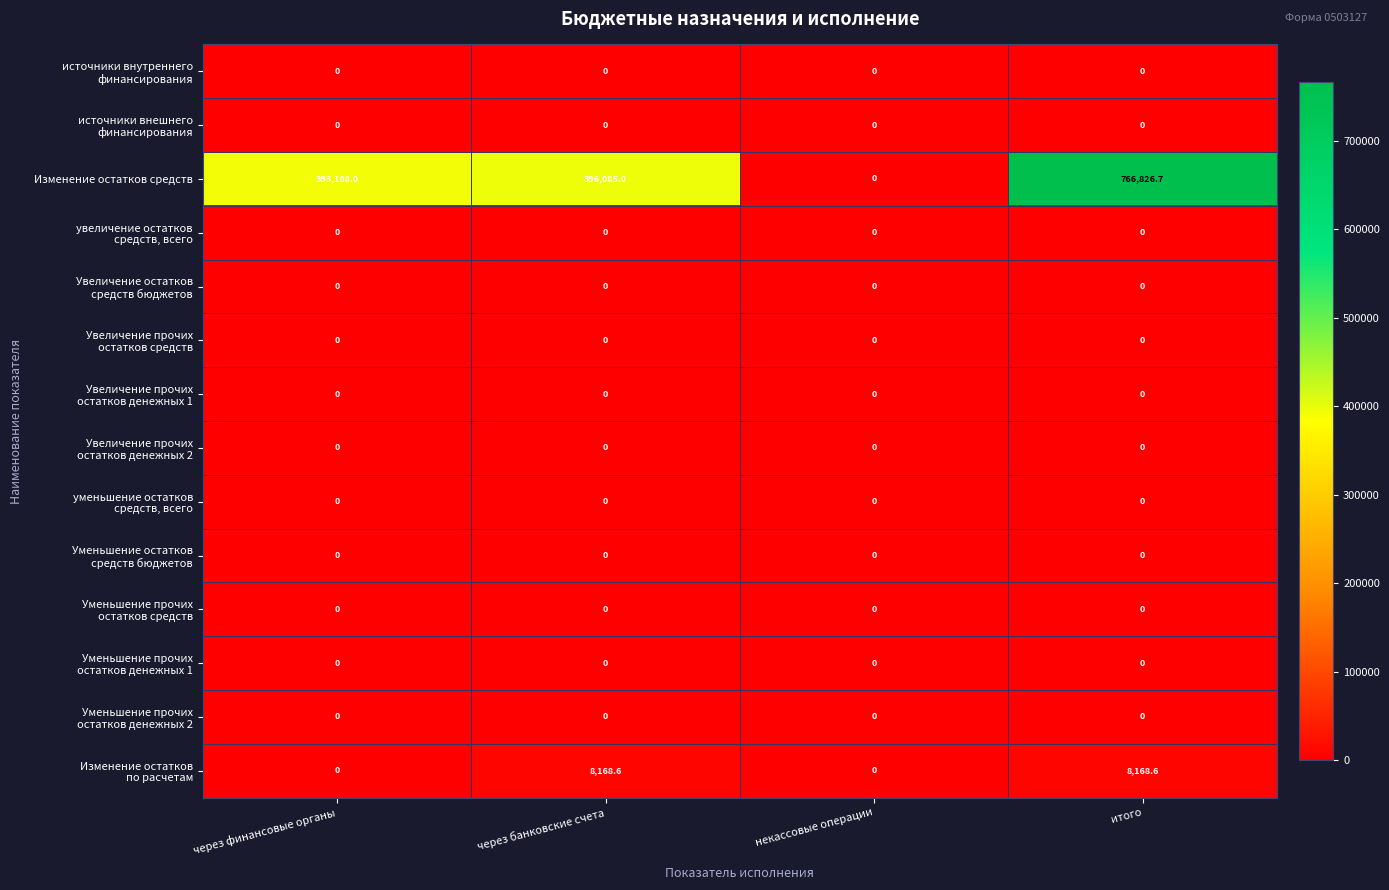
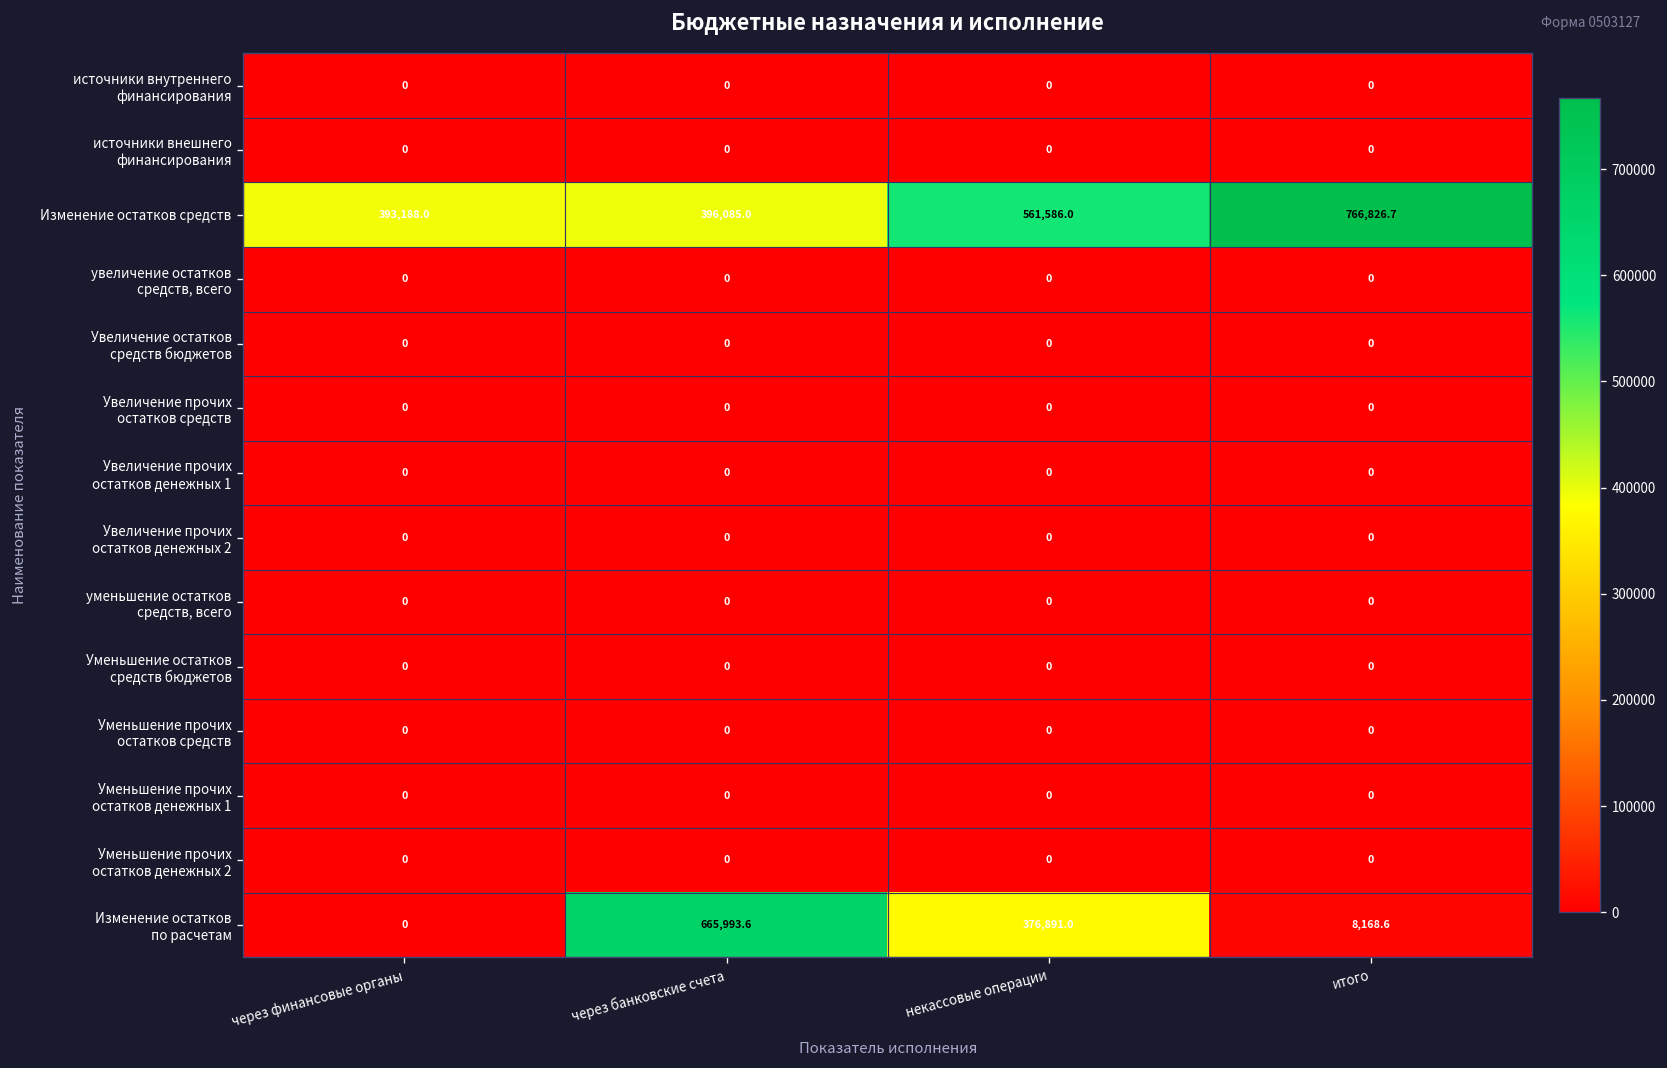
  {
    "источники внутреннего финансирования": {
      "через финансовые органы": "0",
      "через банковские счета": "0",
      "некассовые операции": "0",
      "итого": "0"
    },
    "источники внешнего финансирования": {
      "через финансовые органы": "0",
      "через банковские счета": "0",
      "некассовые операции": "0",
      "итого": "0"
    },
    "Изменение остатков средств": {
      "через финансовые органы": "393,188.0",
      "через банковские счета": "396,085.0",
-     "некассовые операции": "0",
+     "некассовые операции": "561,586.0",
      "итого": "766,826.7"
    },
    "увеличение остатков средств, всего": {
      "через финансовые органы": "0",
      "через банковские счета": "0",
      "некассовые операции": "0",
      "итого": "0"
    },
    "Увеличение остатков средств бюджетов": {
      "через финансовые органы": "0",
      "через банковские счета": "0",
      "некассовые операции": "0",
      "итого": "0"
    },
    "Увеличение прочих остатков средств": {
      "через финансовые органы": "0",
      "через банковские счета": "0",
      "некассовые операции": "0",
      "итого": "0"
    },
    "Увеличение прочих остатков денежных 1": {
      "через финансовые органы": "0",
      "через банковские счета": "0",
      "некассовые операции": "0",
      "итого": "0"
    },
    "Увеличение прочих остатков денежных 2": {
      "через финансовые органы": "0",
      "через банковские счета": "0",
      "некассовые операции": "0",
      "итого": "0"
    },
    "уменьшение остатков средств, всего": {
      "через финансовые органы": "0",
      "через банковские счета": "0",
      "некассовые операции": "0",
      "итого": "0"
    },
    "Уменьшение остатков средств бюджетов": {
      "через финансовые органы": "0",
      "через банковские счета": "0",
      "некассовые операции": "0",
      "итого": "0"
    },
    "Уменьшение прочих остатков средств": {
      "через финансовые органы": "0",
      "через банковские счета": "0",
      "некассовые операции": "0",
      "итого": "0"
    },
    "Уменьшение прочих остатков денежных 1": {
      "через финансовые органы": "0",
      "через банковские счета": "0",
      "некассовые операции": "0",
      "итого": "0"
    },
    "Уменьшение прочих остатков денежных 2": {
      "через финансовые органы": "0",
      "через банковские счета": "0",
      "некассовые операции": "0",
      "итого": "0"
    },
    "Изменение остатков по расчетам": {
      "через финансовые органы": "0",
-     "через банковские счета": "8,168.6",
-     "некассовые операции": "0",
+     "через банковские счета": "665,993.6",
+     "некассовые операции": "376,891.0",
      "итого": "8,168.6"
    }
  }
